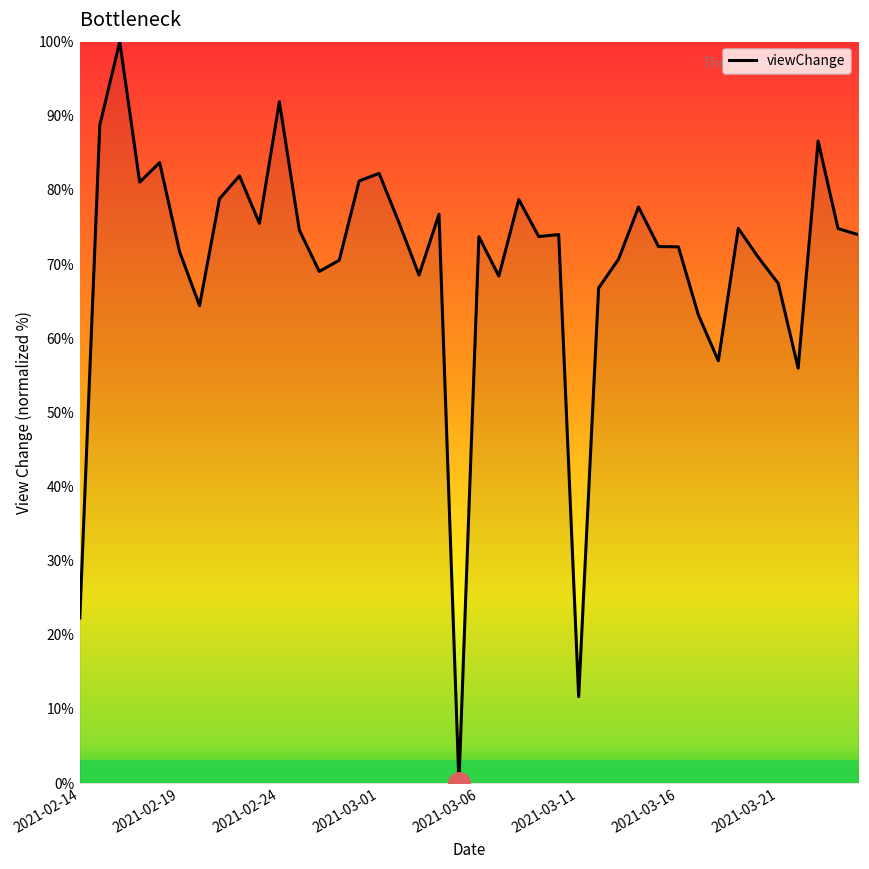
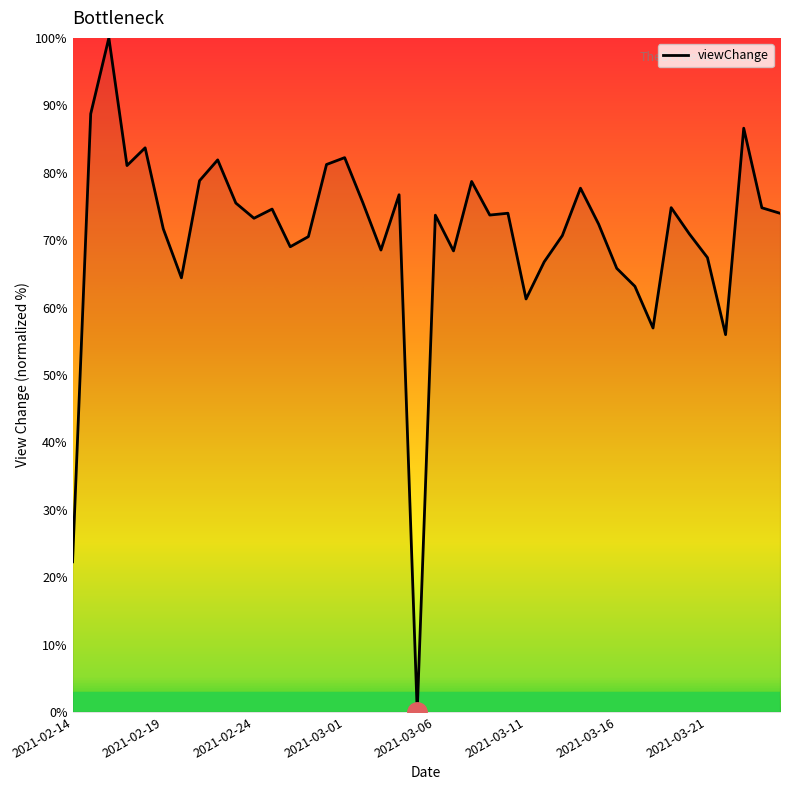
  {
    "viewChange": {
      "2021-02-14": "22%",
      "2021-02-19": "72%",
-     "2021-02-24": "92%",
+     "2021-02-24": "73%",
      "2021-03-01": "82%",
      "2021-03-06": "74%",
-     "2021-03-11": "12%",
-     "2021-03-16": "72%",
+     "2021-03-11": "61%",
+     "2021-03-16": "66%",
      "2021-03-21": "67%"
    }
  }
